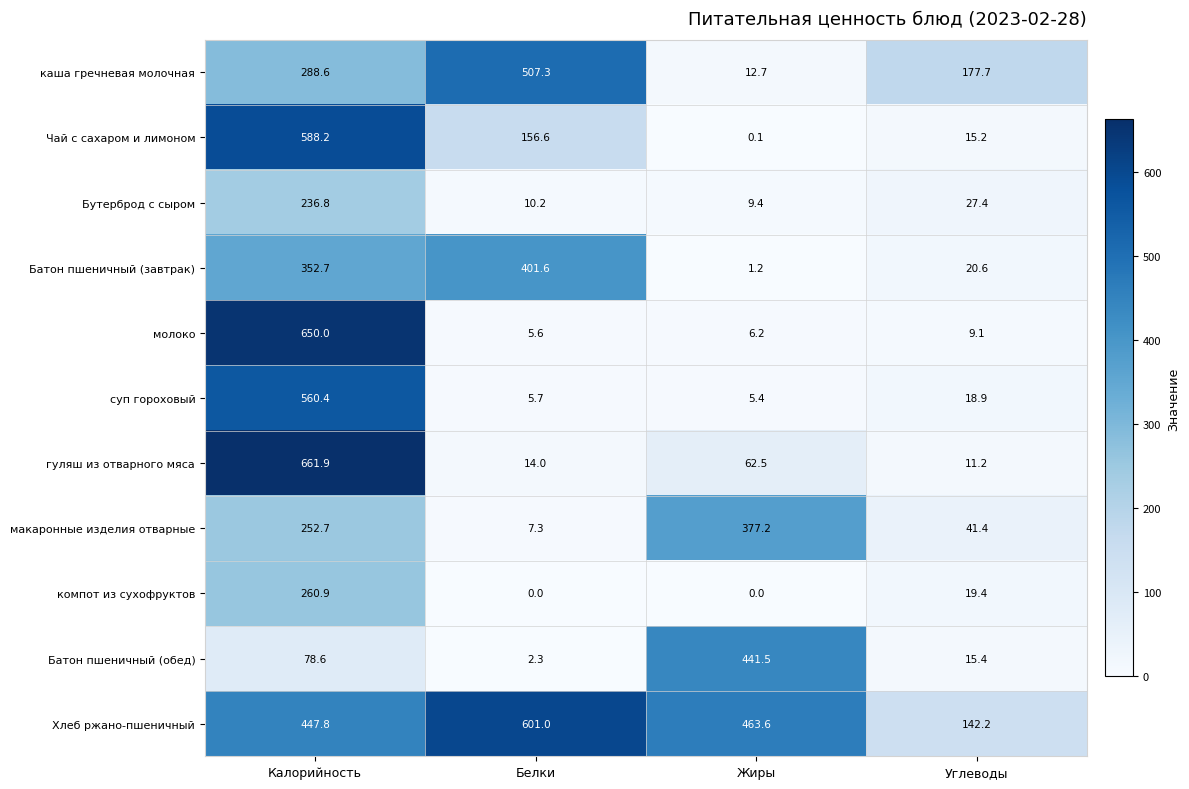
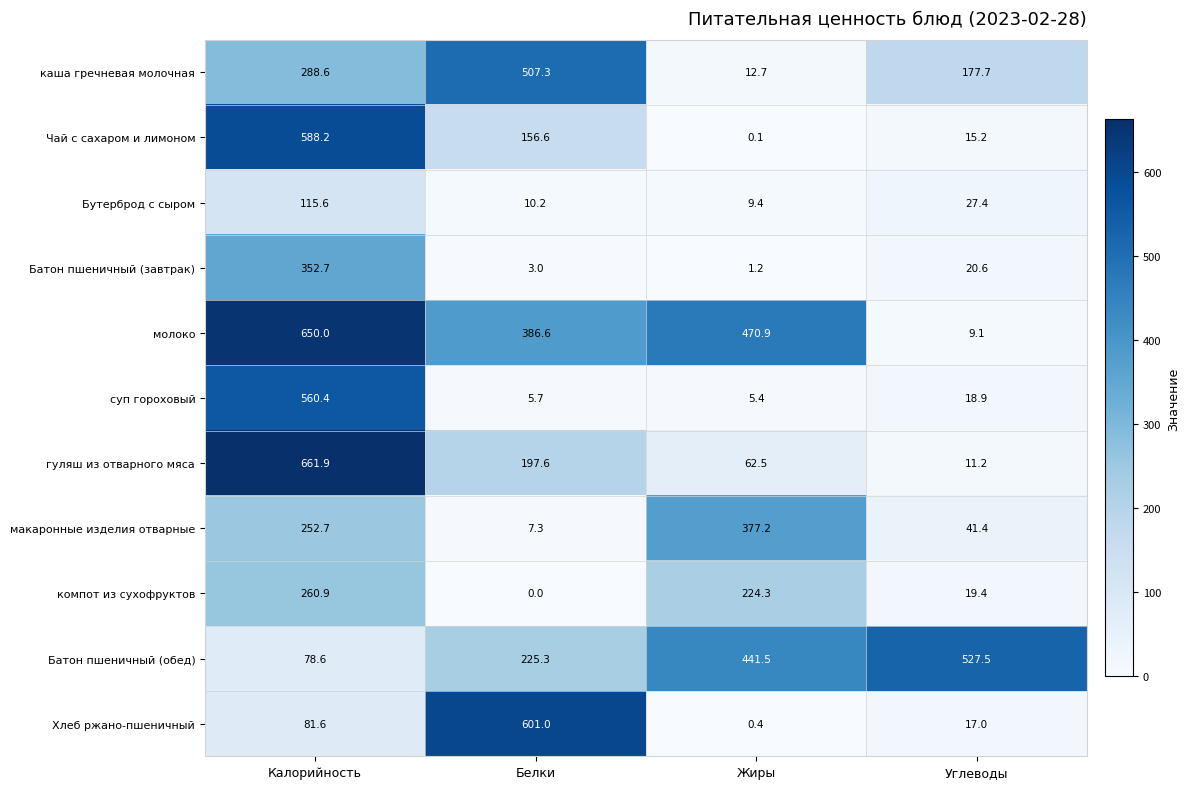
  {
    "каша гречневая молочная": {
      "Калорийность": 288.6,
      "Белки": 507.3,
      "Жиры": 12.7,
      "Углеводы": 177.7
    },
    "Чай с сахаром и лимоном": {
      "Калорийность": 588.2,
      "Белки": 156.6,
      "Жиры": 0.1,
      "Углеводы": 15.2
    },
    "Бутерброд с сыром": {
-     "Калорийность": 236.8,
+     "Калорийность": 115.6,
      "Белки": 10.2,
      "Жиры": 9.4,
      "Углеводы": 27.4
    },
    "Батон пшеничный (завтрак)": {
      "Калорийность": 352.7,
-     "Белки": 401.6,
+     "Белки": 3.0,
      "Жиры": 1.2,
      "Углеводы": 20.6
    },
    "молоко": {
      "Калорийность": 650.0,
-     "Белки": 5.6,
-     "Жиры": 6.2,
+     "Белки": 386.6,
+     "Жиры": 470.9,
      "Углеводы": 9.1
    },
    "суп гороховый": {
      "Калорийность": 560.4,
      "Белки": 5.7,
      "Жиры": 5.4,
      "Углеводы": 18.9
    },
    "гуляш из отварного мяса": {
      "Калорийность": 661.9,
-     "Белки": 14.0,
+     "Белки": 197.6,
      "Жиры": 62.5,
      "Углеводы": 11.2
    },
    "макаронные изделия отварные": {
      "Калорийность": 252.7,
      "Белки": 7.3,
      "Жиры": 377.2,
      "Углеводы": 41.4
    },
    "компот из сухофруктов": {
      "Калорийность": 260.9,
      "Белки": 0.0,
-     "Жиры": 0.0,
+     "Жиры": 224.3,
      "Углеводы": 19.4
    },
    "Батон пшеничный (обед)": {
      "Калорийность": 78.6,
-     "Белки": 2.3,
+     "Белки": 225.3,
      "Жиры": 441.5,
-     "Углеводы": 15.4
+     "Углеводы": 527.5
    },
    "Хлеб ржано-пшеничный": {
-     "Калорийность": 447.8,
+     "Калорийность": 81.6,
      "Белки": 601.0,
-     "Жиры": 463.6,
-     "Углеводы": 142.2
+     "Жиры": 0.4,
+     "Углеводы": 17.0
    }
  }
